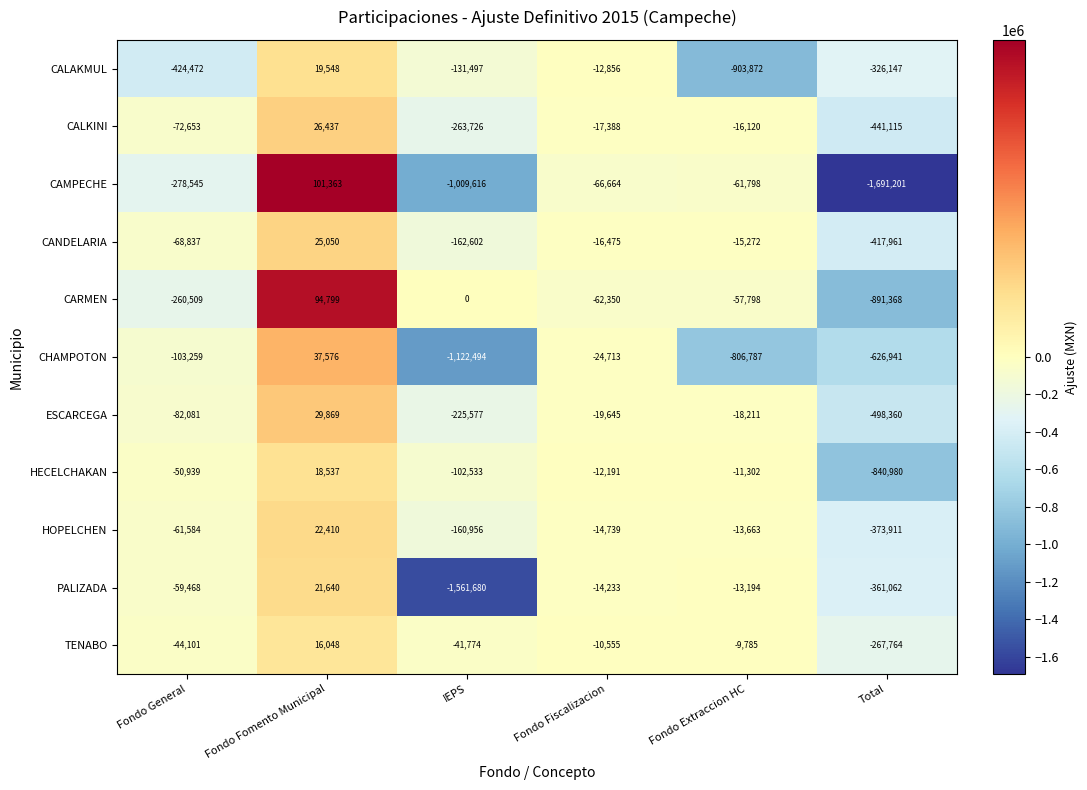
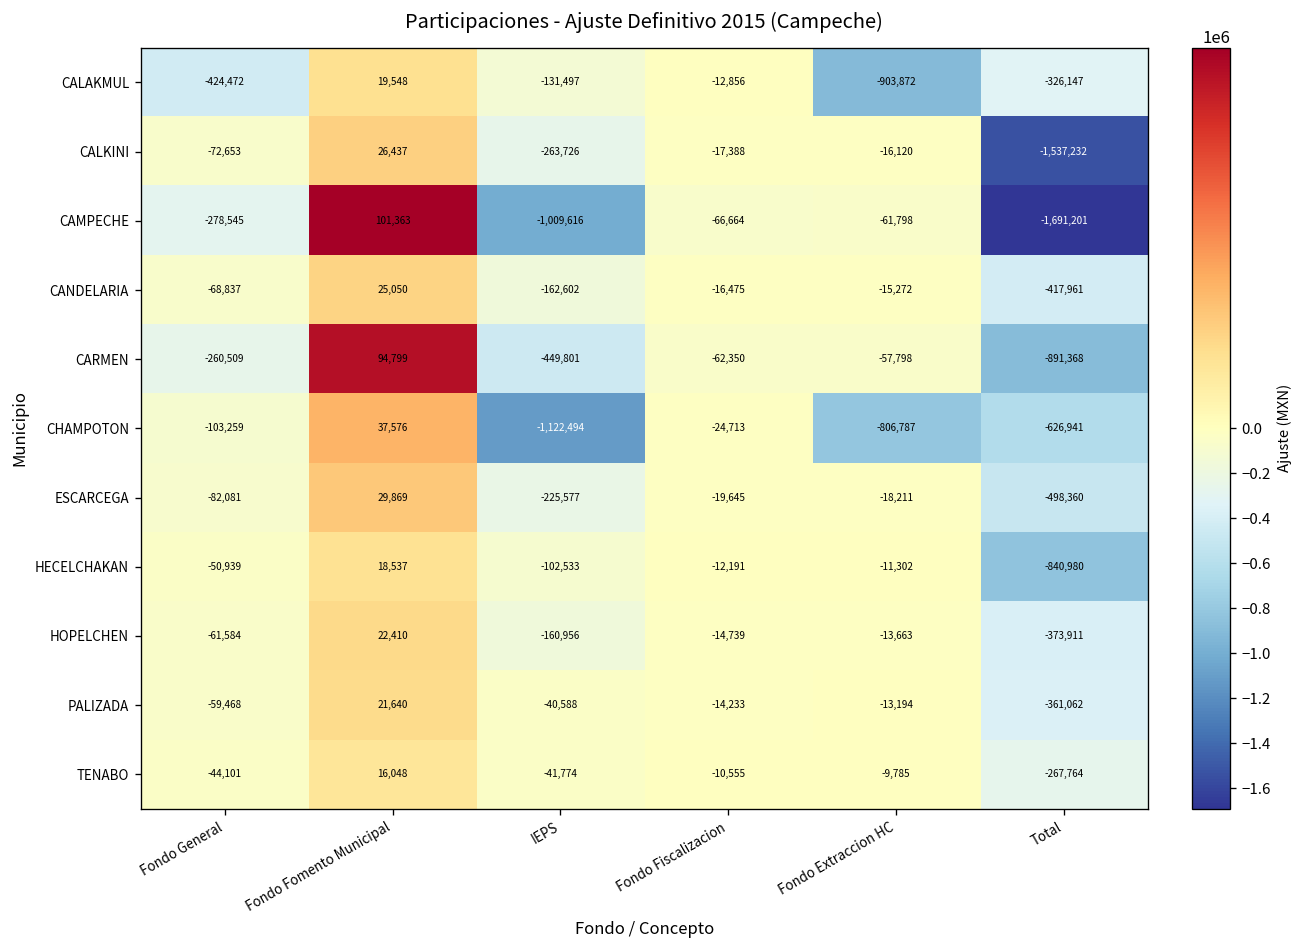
  {
    "CALAKMUL": {
      "Fondo General": "-424,472",
      "Fondo Fomento Municipal": "19,548",
      "IEPS": "-131,497",
      "Fondo Fiscalizacion": "-12,856",
      "Fondo Extraccion HC": "-903,872",
      "Total": "-326,147"
    },
    "CALKINI": {
      "Fondo General": "-72,653",
      "Fondo Fomento Municipal": "26,437",
      "IEPS": "-263,726",
      "Fondo Fiscalizacion": "-17,388",
      "Fondo Extraccion HC": "-16,120",
-     "Total": "-441,115"
+     "Total": "-1,537,232"
    },
    "CAMPECHE": {
      "Fondo General": "-278,545",
      "Fondo Fomento Municipal": "101,363",
      "IEPS": "-1,009,616",
      "Fondo Fiscalizacion": "-66,664",
      "Fondo Extraccion HC": "-61,798",
      "Total": "-1,691,201"
    },
    "CANDELARIA": {
      "Fondo General": "-68,837",
      "Fondo Fomento Municipal": "25,050",
      "IEPS": "-162,602",
      "Fondo Fiscalizacion": "-16,475",
      "Fondo Extraccion HC": "-15,272",
      "Total": "-417,961"
    },
    "CARMEN": {
      "Fondo General": "-260,509",
      "Fondo Fomento Municipal": "94,799",
-     "IEPS": "0",
+     "IEPS": "-449,801",
      "Fondo Fiscalizacion": "-62,350",
      "Fondo Extraccion HC": "-57,798",
      "Total": "-891,368"
    },
    "CHAMPOTON": {
      "Fondo General": "-103,259",
      "Fondo Fomento Municipal": "37,576",
      "IEPS": "-1,122,494",
      "Fondo Fiscalizacion": "-24,713",
      "Fondo Extraccion HC": "-806,787",
      "Total": "-626,941"
    },
    "ESCARCEGA": {
      "Fondo General": "-82,081",
      "Fondo Fomento Municipal": "29,869",
      "IEPS": "-225,577",
      "Fondo Fiscalizacion": "-19,645",
      "Fondo Extraccion HC": "-18,211",
      "Total": "-498,360"
    },
    "HECELCHAKAN": {
      "Fondo General": "-50,939",
      "Fondo Fomento Municipal": "18,537",
      "IEPS": "-102,533",
      "Fondo Fiscalizacion": "-12,191",
      "Fondo Extraccion HC": "-11,302",
      "Total": "-840,980"
    },
    "HOPELCHEN": {
      "Fondo General": "-61,584",
      "Fondo Fomento Municipal": "22,410",
      "IEPS": "-160,956",
      "Fondo Fiscalizacion": "-14,739",
      "Fondo Extraccion HC": "-13,663",
      "Total": "-373,911"
    },
    "PALIZADA": {
      "Fondo General": "-59,468",
      "Fondo Fomento Municipal": "21,640",
-     "IEPS": "-1,561,680",
+     "IEPS": "-40,588",
      "Fondo Fiscalizacion": "-14,233",
      "Fondo Extraccion HC": "-13,194",
      "Total": "-361,062"
    },
    "TENABO": {
      "Fondo General": "-44,101",
      "Fondo Fomento Municipal": "16,048",
      "IEPS": "-41,774",
      "Fondo Fiscalizacion": "-10,555",
      "Fondo Extraccion HC": "-9,785",
      "Total": "-267,764"
    }
  }
